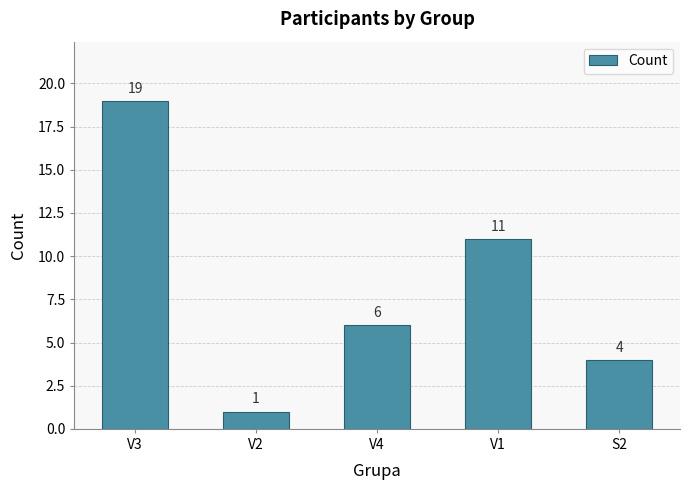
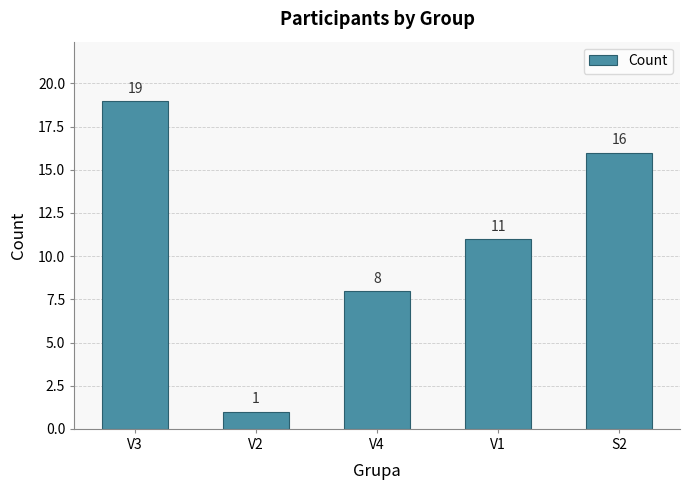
  {
    "V3": 19,
    "V2": 1,
-   "V4": 6,
+   "V4": 8,
    "V1": 11,
-   "S2": 4
+   "S2": 16
  }
